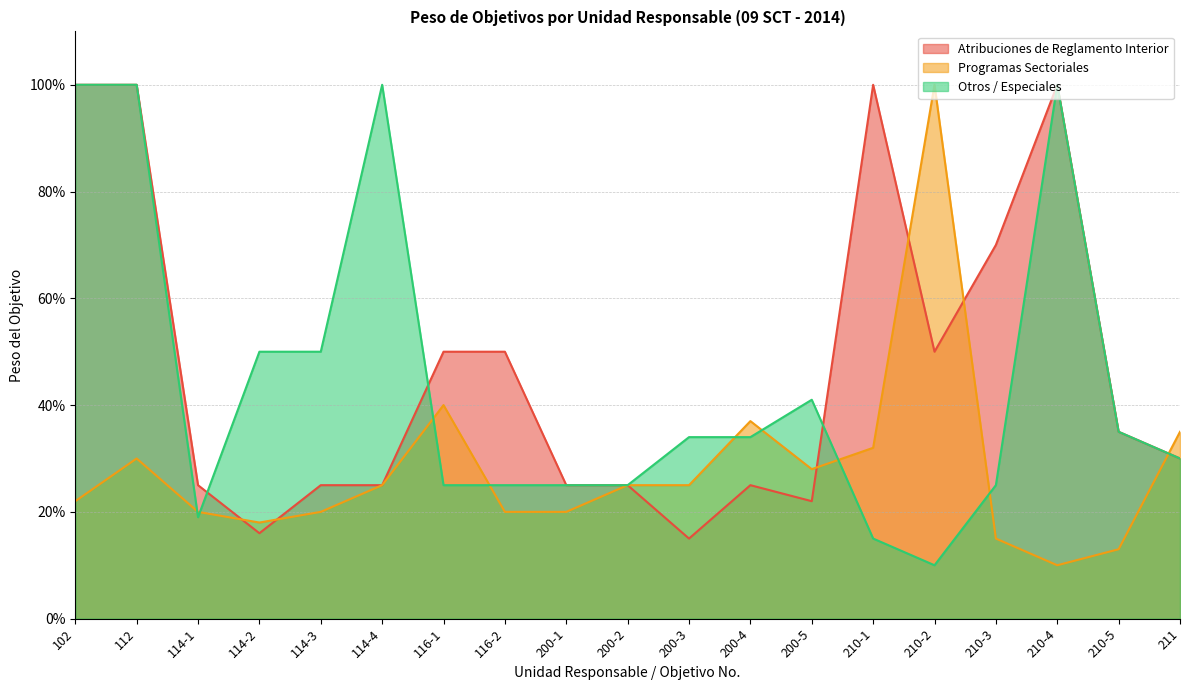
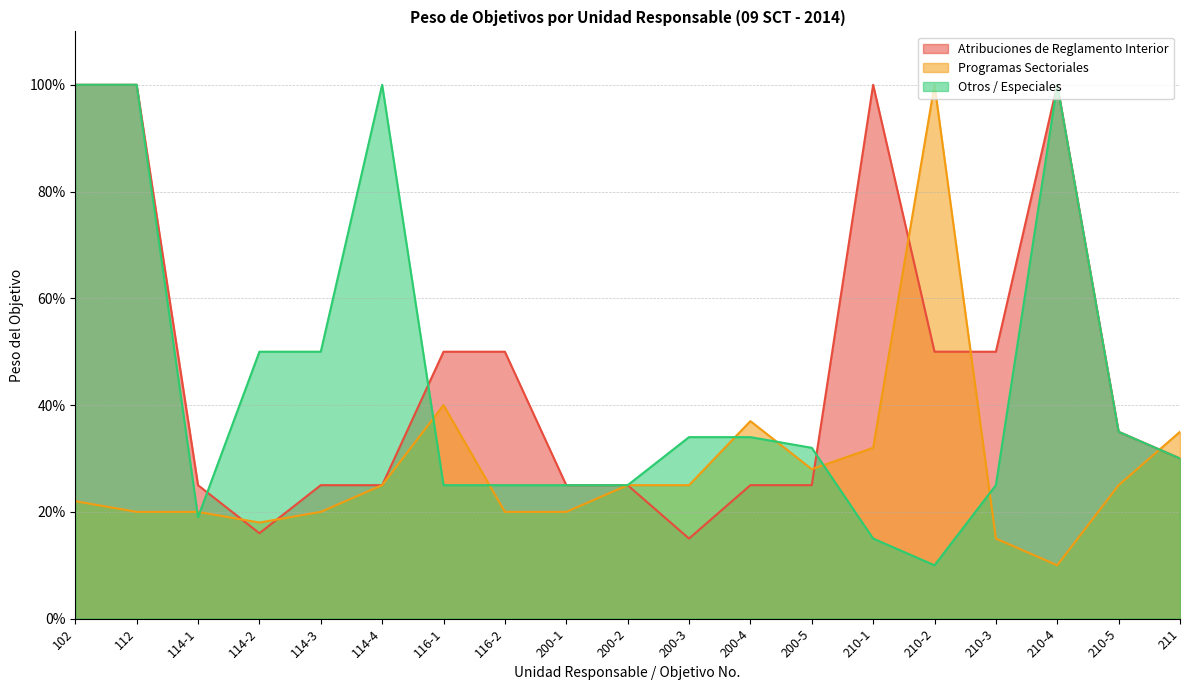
  {
    "Atribuciones de Reglamento Interior": {
      "114-1": "25%",
      "114-2": "16%",
      "114-3": "25%",
      "116-1": "50%",
      "116-2": "50%",
      "200-3": "15%",
      "200-4": "25%",
-     "200-5": "22%",
+     "200-5": "25%",
      "210-1": "100%",
      "210-2": "50%",
-     "210-3": "70%"
+     "210-3": "50%"
    },
    "Programas Sectoriales": {
      "102": "22%",
-     "112": "30%",
+     "112": "20%",
      "114-1": "20%",
      "114-2": "18%",
      "114-3": "20%",
      "116-1": "40%",
      "116-2": "20%",
      "200-1": "20%",
      "200-3": "25%",
      "200-4": "37%",
      "200-5": "28%",
      "210-1": "32%",
      "210-3": "15%",
      "210-4": "10%",
-     "210-5": "13%",
+     "210-5": "25%",
      "211": "35%"
    },
    "Otros / Especiales": {
      "114-1": "19%",
      "114-2": "50%",
      "114-3": "50%",
      "114-4": "100%",
      "116-1": "25%",
      "116-2": "25%",
      "200-3": "34%",
      "200-4": "34%",
-     "200-5": "41%",
+     "200-5": "32%",
      "210-1": "15%",
      "210-2": "10%",
      "210-3": "25%"
    }
  }
